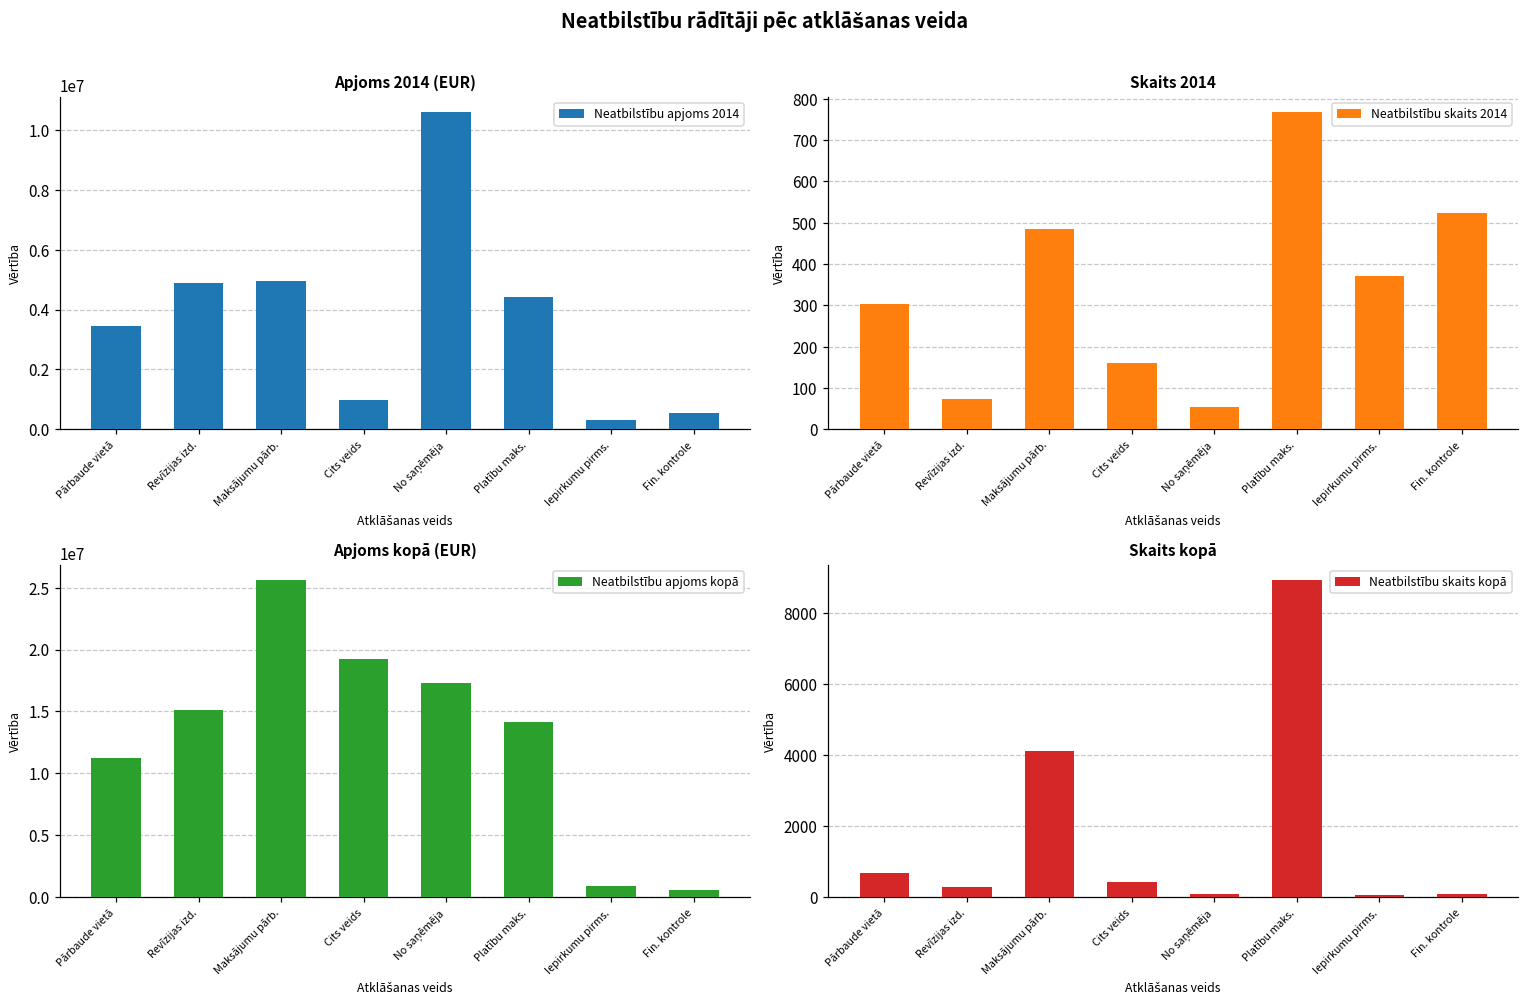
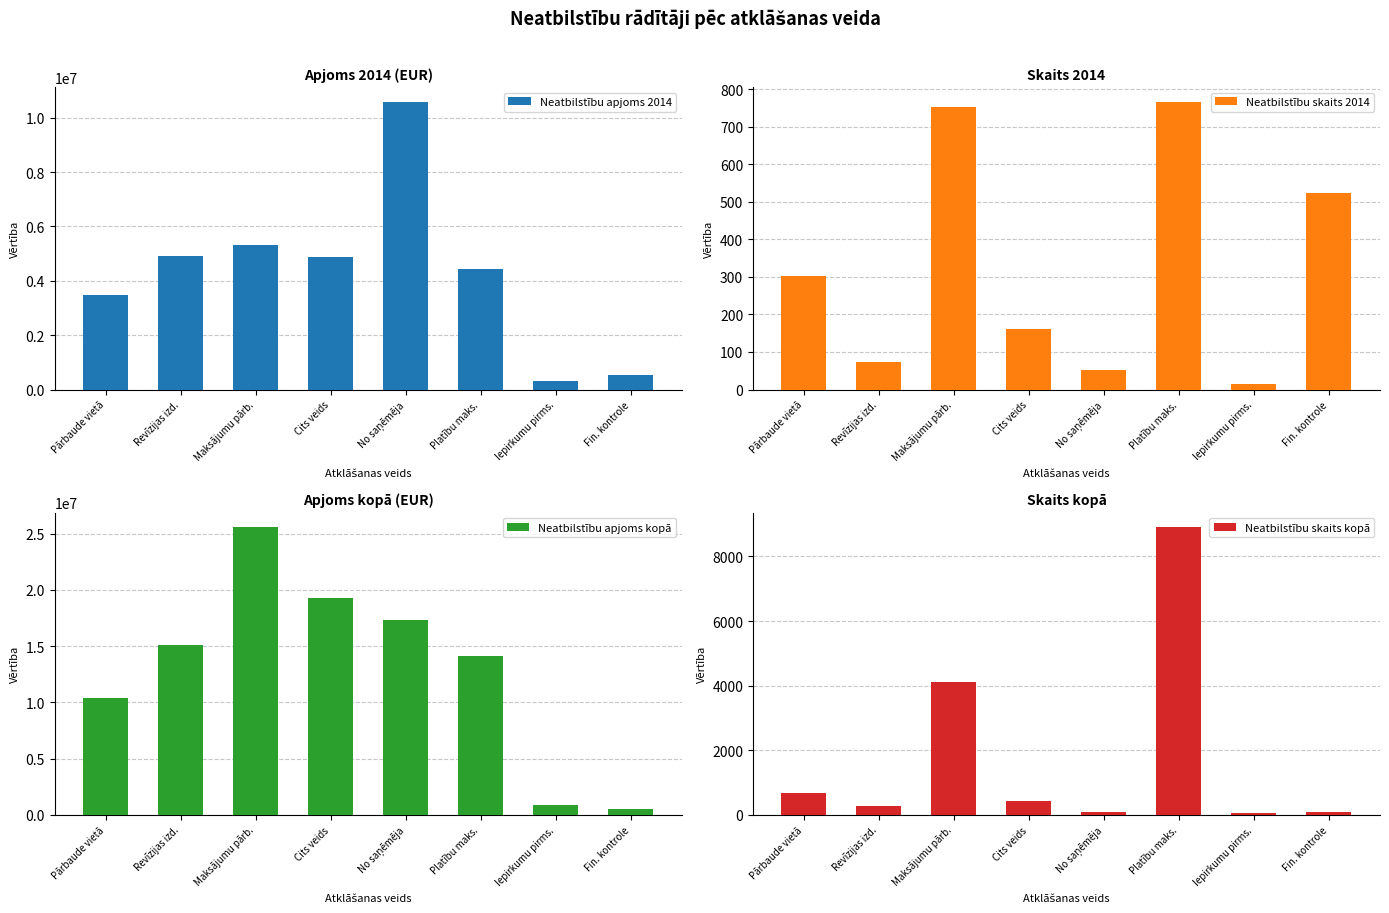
  {
    "Apjoms 2014 (EUR)": {
      "Pārbaude vietā": 3500000,
      "Revīzijas izd.": 4900000,
-     "Maksājumu pārb.": 4900000,
-     "Cits veids": 1000000,
+     "Maksājumu pārb.": 5300000,
+     "Cits veids": 4900000,
      "No saņēmēja": 10600000,
      "Platību maks.": 4400000,
      "Iepirkumu pirms.": 300000,
      "Fin. kontrole": 500000
    },
    "Skaits 2014": {
      "Pārbaude vietā": 300,
      "Revīzijas izd.": 70,
-     "Maksājumu pārb.": 480,
+     "Maksājumu pārb.": 750,
      "Cits veids": 160,
      "No saņēmēja": 50,
      "Platību maks.": 770,
-     "Iepirkumu pirms.": 370,
+     "Iepirkumu pirms.": 20,
      "Fin. kontrole": 520
    },
    "Apjoms kopā (EUR)": {
-     "Pārbaude vietā": 11200000,
+     "Pārbaude vietā": 10400000,
      "Revīzijas izd.": 15100000,
      "Maksājumu pārb.": 25600000,
      "Cits veids": 19300000,
      "No saņēmēja": 17300000,
      "Platību maks.": 14100000,
      "Iepirkumu pirms.": 900000,
      "Fin. kontrole": 600000
    },
    "Skaits kopā": {
      "Pārbaude vietā": 700,
      "Revīzijas izd.": 300,
      "Maksājumu pārb.": 4100,
      "Cits veids": 400,
      "No saņēmēja": 100,
      "Platību maks.": 8900,
      "Fin. kontrole": 100
    }
  }
